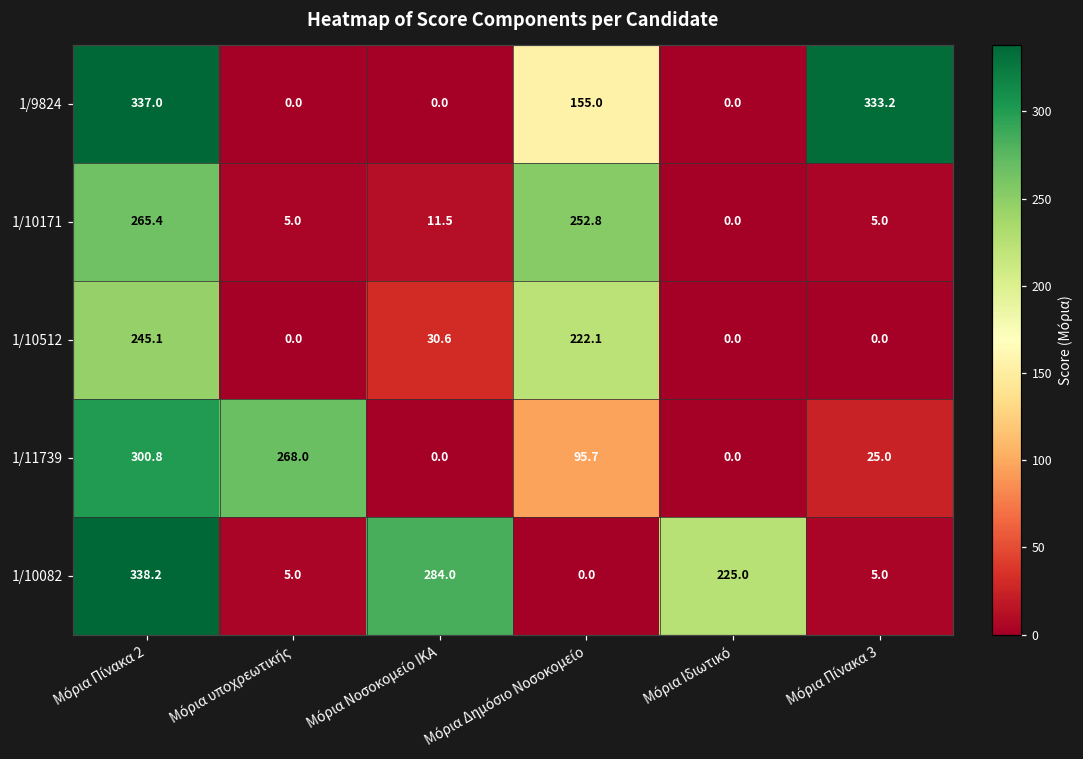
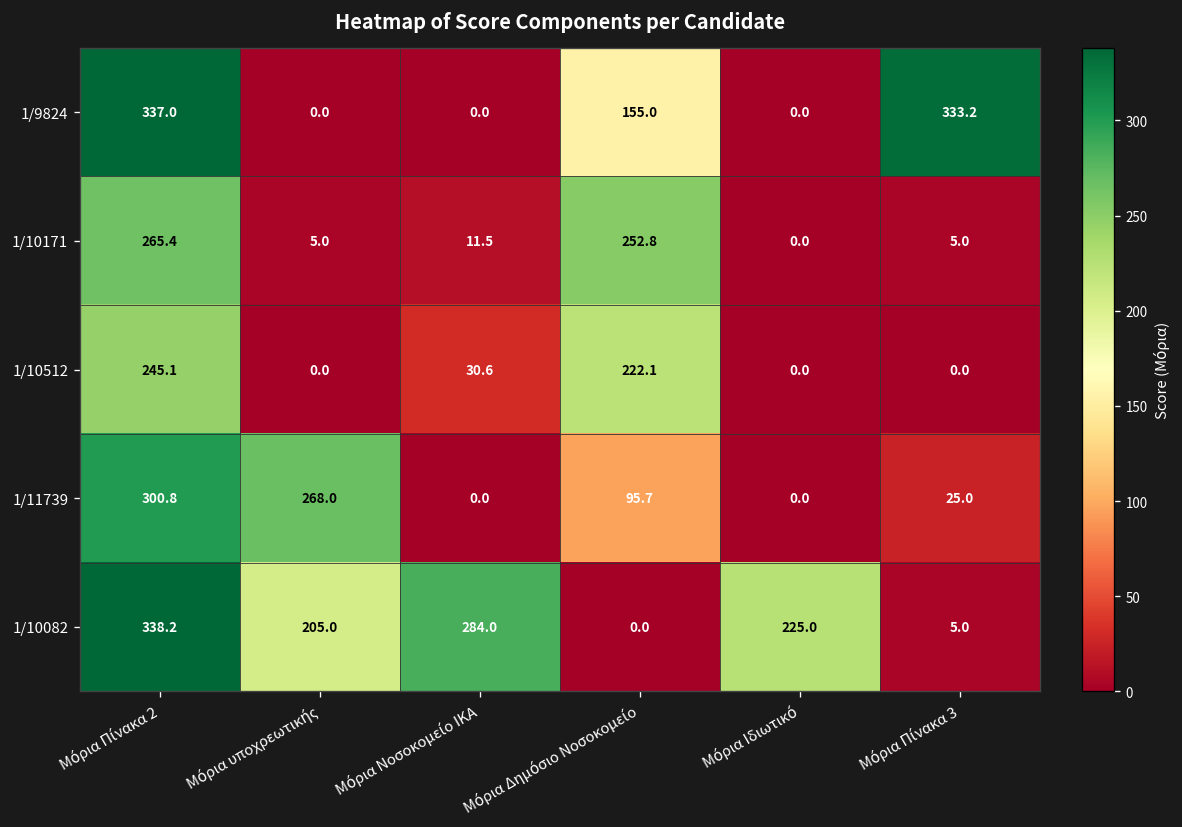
  {
    "1/9824": {
      "Μόρια Πίνακα 2": 337.0,
      "Μόρια υποχρεωτικής": 0.0,
      "Μόρια Νοσοκομείο ΙΚΑ": 0.0,
      "Μόρια Δημόσιο Νοσοκομείο": 155.0,
      "Μόρια Ιδιωτικό": 0.0,
      "Μόρια Πίνακα 3": 333.2
    },
    "1/10171": {
      "Μόρια Πίνακα 2": 265.4,
      "Μόρια υποχρεωτικής": 5.0,
      "Μόρια Νοσοκομείο ΙΚΑ": 11.5,
      "Μόρια Δημόσιο Νοσοκομείο": 252.8,
      "Μόρια Ιδιωτικό": 0.0,
      "Μόρια Πίνακα 3": 5.0
    },
    "1/10512": {
      "Μόρια Πίνακα 2": 245.1,
      "Μόρια υποχρεωτικής": 0.0,
      "Μόρια Νοσοκομείο ΙΚΑ": 30.6,
      "Μόρια Δημόσιο Νοσοκομείο": 222.1,
      "Μόρια Ιδιωτικό": 0.0,
      "Μόρια Πίνακα 3": 0.0
    },
    "1/11739": {
      "Μόρια Πίνακα 2": 300.8,
      "Μόρια υποχρεωτικής": 268.0,
      "Μόρια Νοσοκομείο ΙΚΑ": 0.0,
      "Μόρια Δημόσιο Νοσοκομείο": 95.7,
      "Μόρια Ιδιωτικό": 0.0,
      "Μόρια Πίνακα 3": 25.0
    },
    "1/10082": {
      "Μόρια Πίνακα 2": 338.2,
-     "Μόρια υποχρεωτικής": 5.0,
+     "Μόρια υποχρεωτικής": 205.0,
      "Μόρια Νοσοκομείο ΙΚΑ": 284.0,
      "Μόρια Δημόσιο Νοσοκομείο": 0.0,
      "Μόρια Ιδιωτικό": 225.0,
      "Μόρια Πίνακα 3": 5.0
    }
  }
